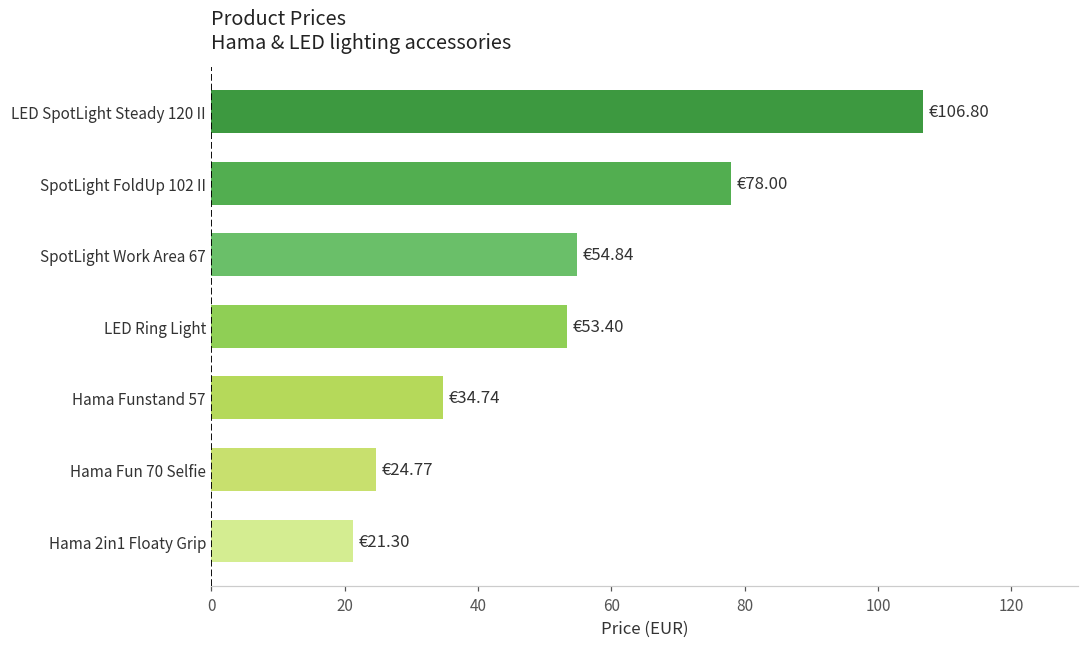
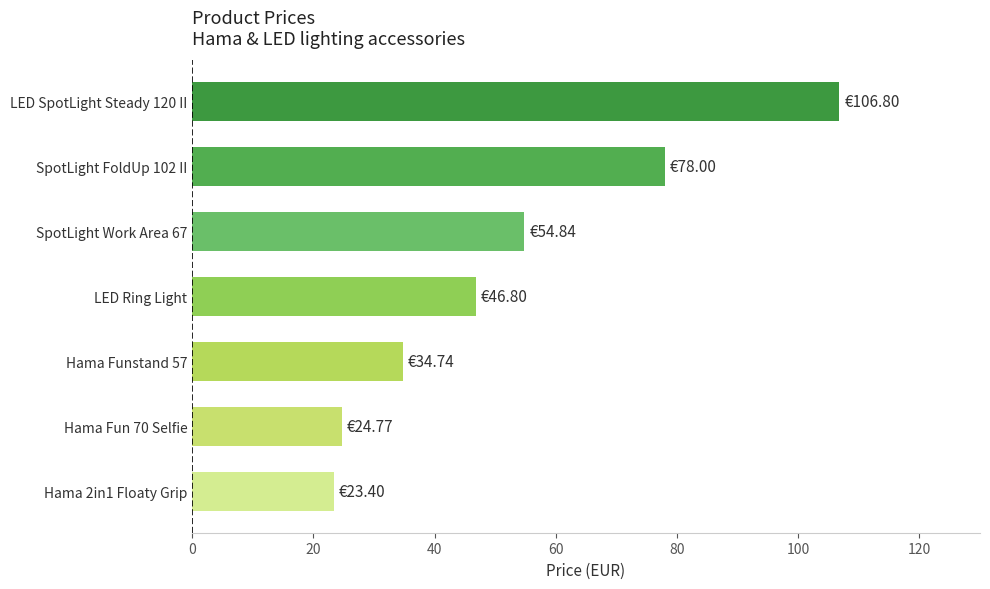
  {
    "LED SpotLight Steady 120 II": "€106.80",
    "SpotLight FoldUp 102 II": "€78.00",
    "SpotLight Work Area 67": "€54.84",
-   "LED Ring Light": "€53.40",
+   "LED Ring Light": "€46.80",
    "Hama Funstand 57": "€34.74",
    "Hama Fun 70 Selfie": "€24.77",
-   "Hama 2in1 Floaty Grip": "€21.30"
+   "Hama 2in1 Floaty Grip": "€23.40"
  }
